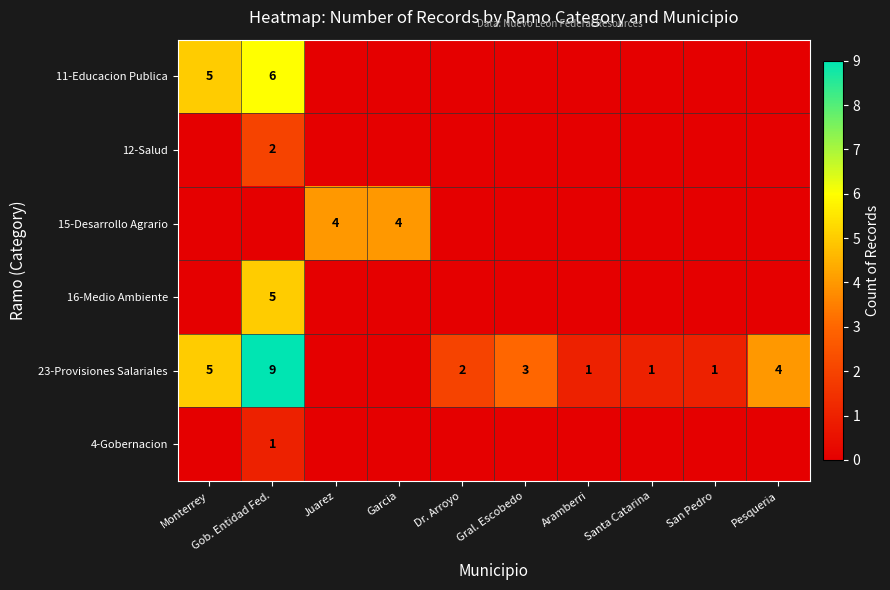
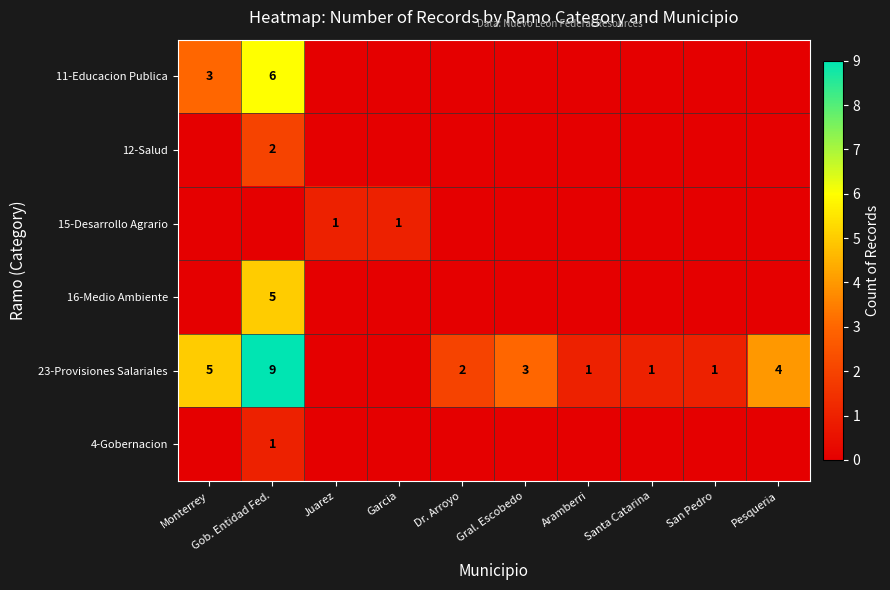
  {
    "11-Educacion Publica": {
-     "Monterrey": 5,
+     "Monterrey": 3,
      "Gob. Entidad Fed.": 6
    },
    "12-Salud": {
      "Gob. Entidad Fed.": 2
    },
    "15-Desarrollo Agrario": {
-     "Juarez": 4,
-     "Garcia": 4
+     "Juarez": 1,
+     "Garcia": 1
    },
    "16-Medio Ambiente": {
      "Gob. Entidad Fed.": 5
    },
    "23-Provisiones Salariales": {
      "Monterrey": 5,
      "Gob. Entidad Fed.": 9,
      "Dr. Arroyo": 2,
      "Gral. Escobedo": 3,
      "Aramberri": 1,
      "Santa Catarina": 1,
      "San Pedro": 1,
      "Pesqueria": 4
    },
    "4-Gobernacion": {
      "Gob. Entidad Fed.": 1
    }
  }
